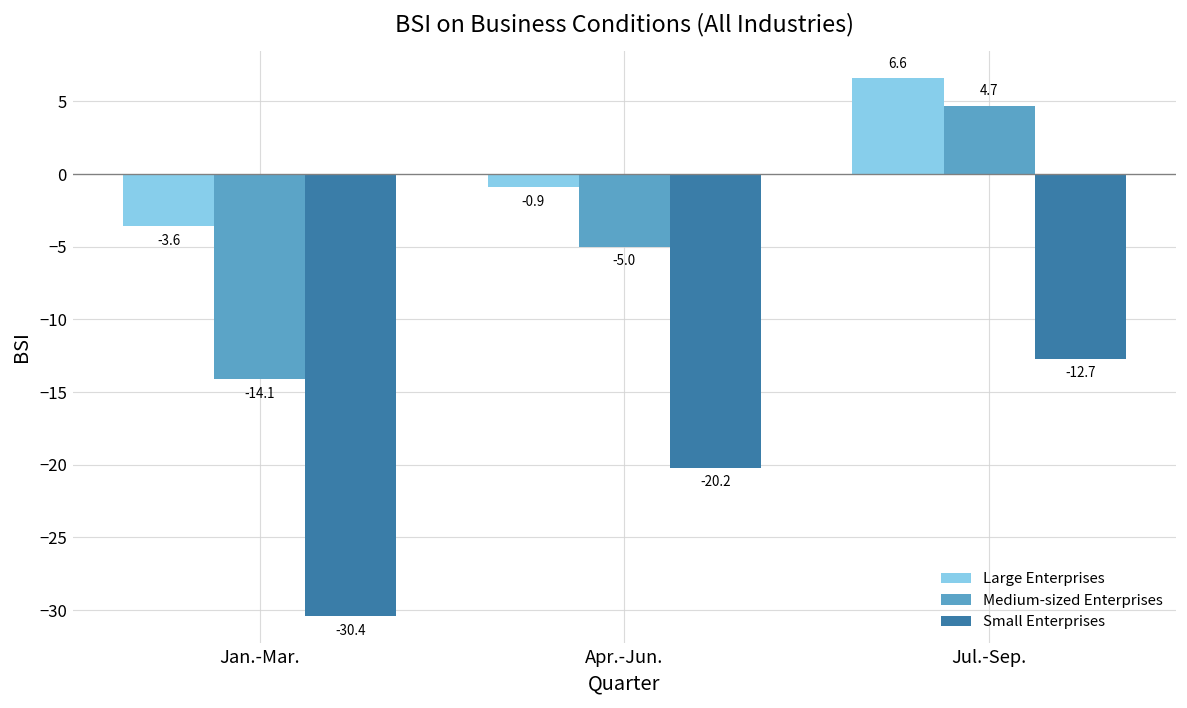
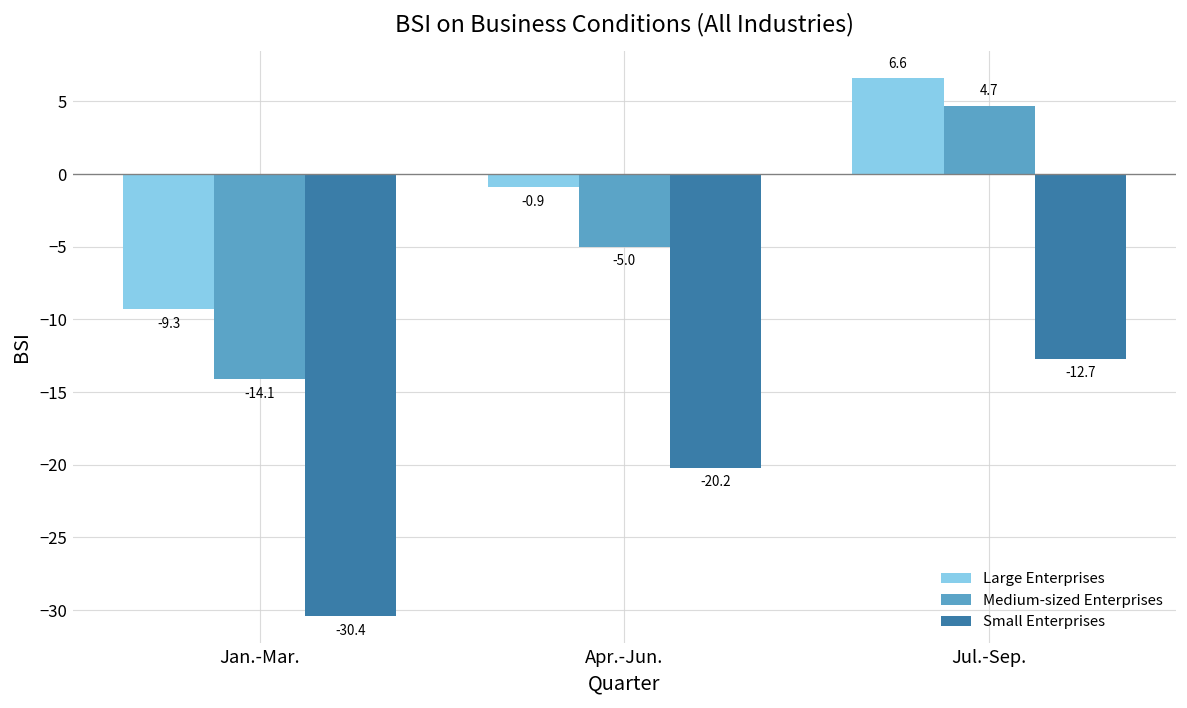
  {
    "Large Enterprises": {
-     "Jan.-Mar.": -3.6,
+     "Jan.-Mar.": -9.3,
      "Apr.-Jun.": -0.9,
      "Jul.-Sep.": 6.6
    }
  }
